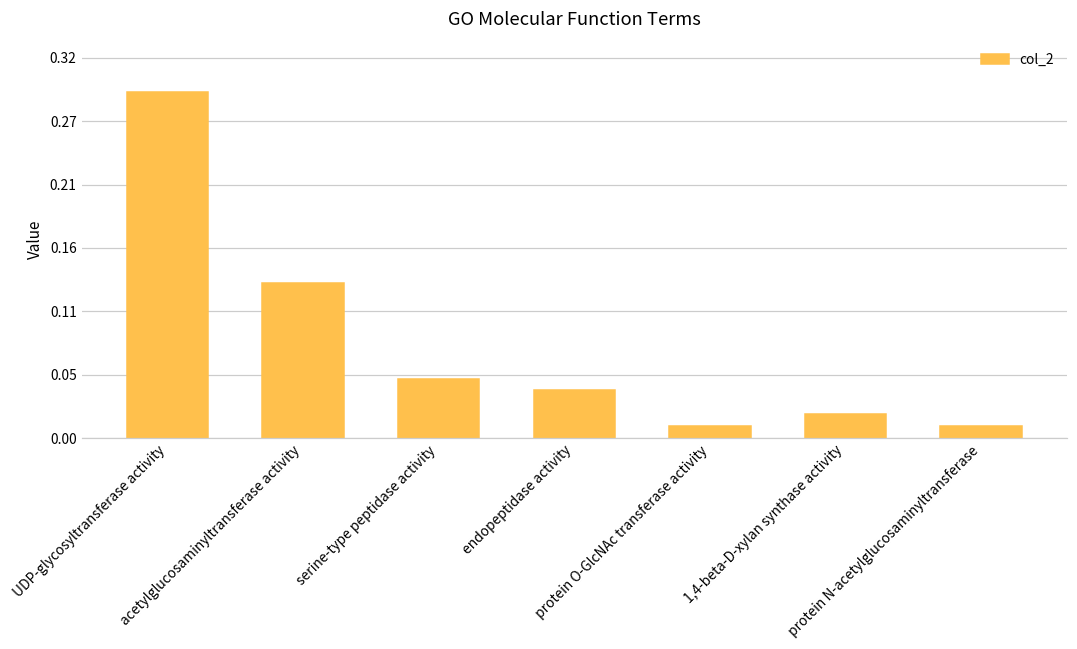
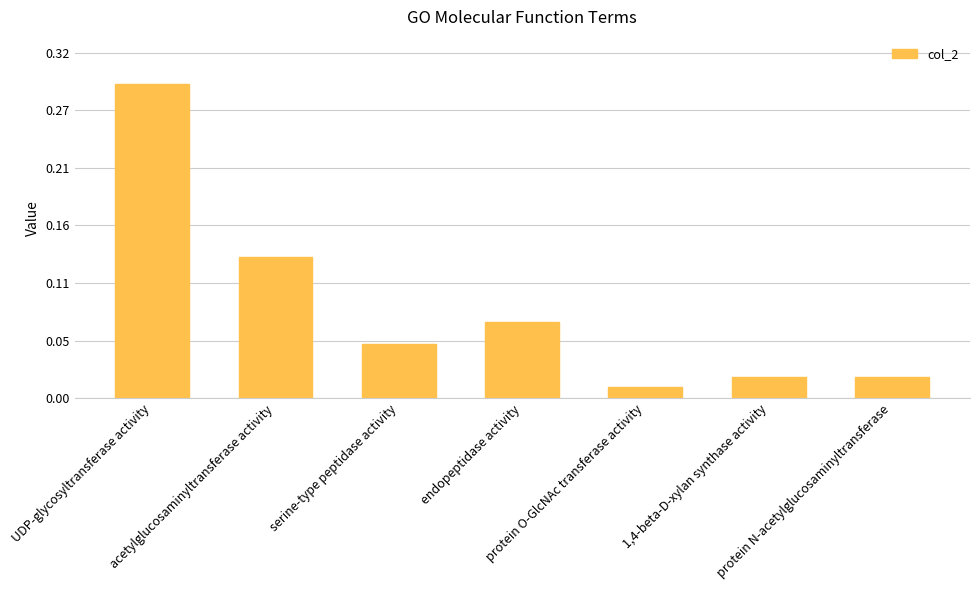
  {
    "UDP-glycosyltransferase activity": 0.29,
    "acetylglucosaminyltransferase activity": 0.13,
    "serine-type peptidase activity": 0.05,
-   "endopeptidase activity": 0.04,
+   "endopeptidase activity": 0.07,
    "protein O-GlcNAc transferase activity": 0.01,
    "1,4-beta-D-xylan synthase activity": 0.02,
-   "protein N-acetylglucosaminyltransferase": 0.01
+   "protein N-acetylglucosaminyltransferase": 0.02
  }
